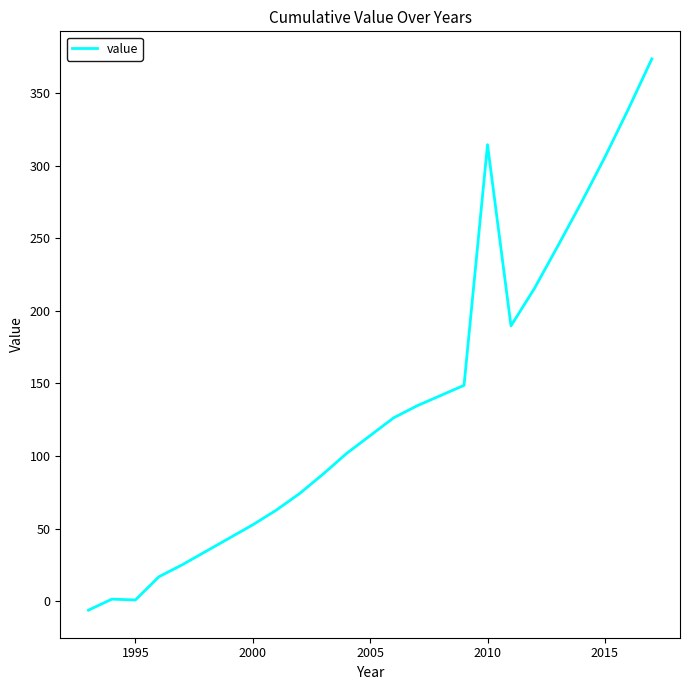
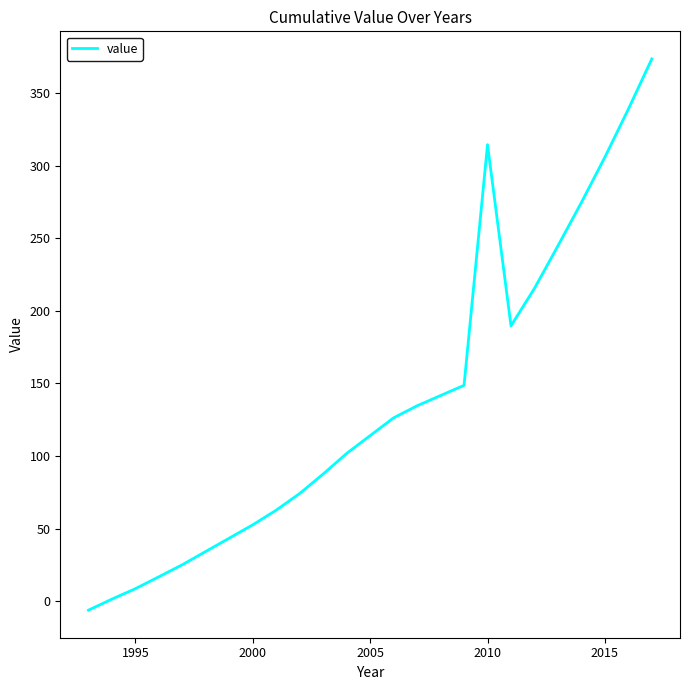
  {
-   "1995": 1,
+   "1995": 9,
    "2000": 53,
    "2010": 315,
    "2015": 306
  }
